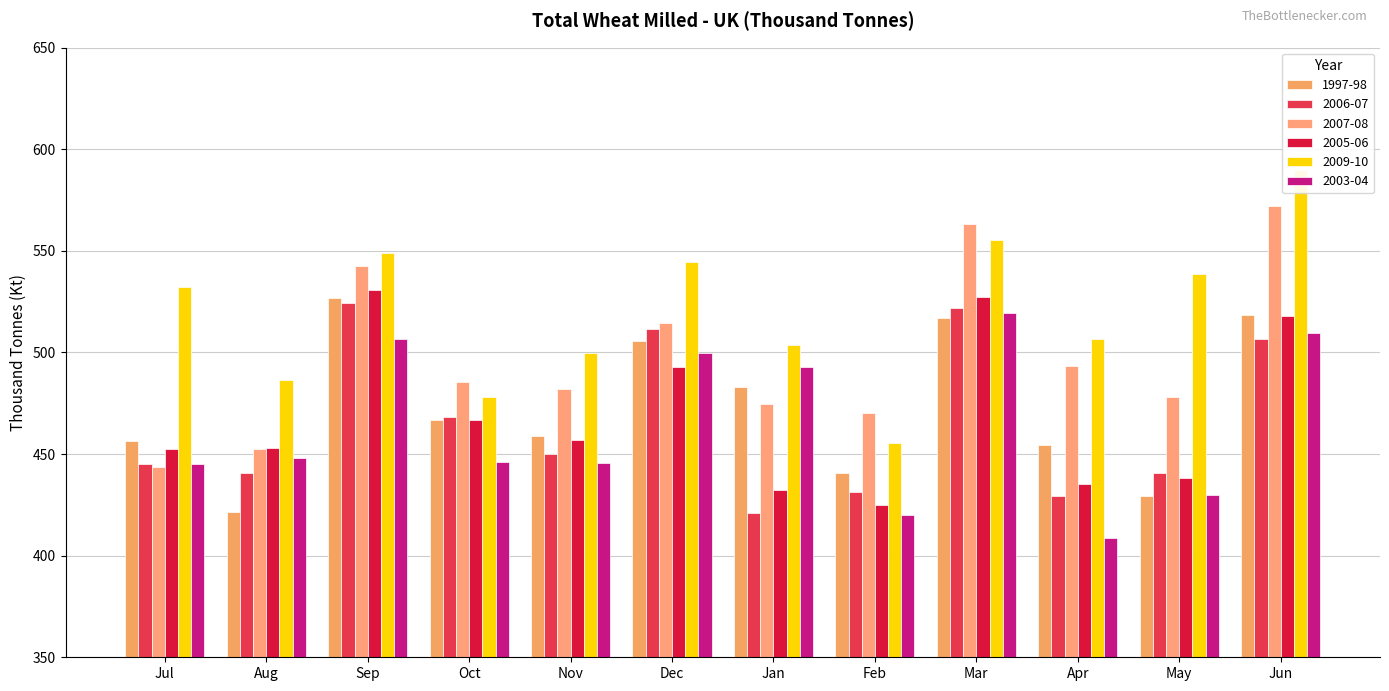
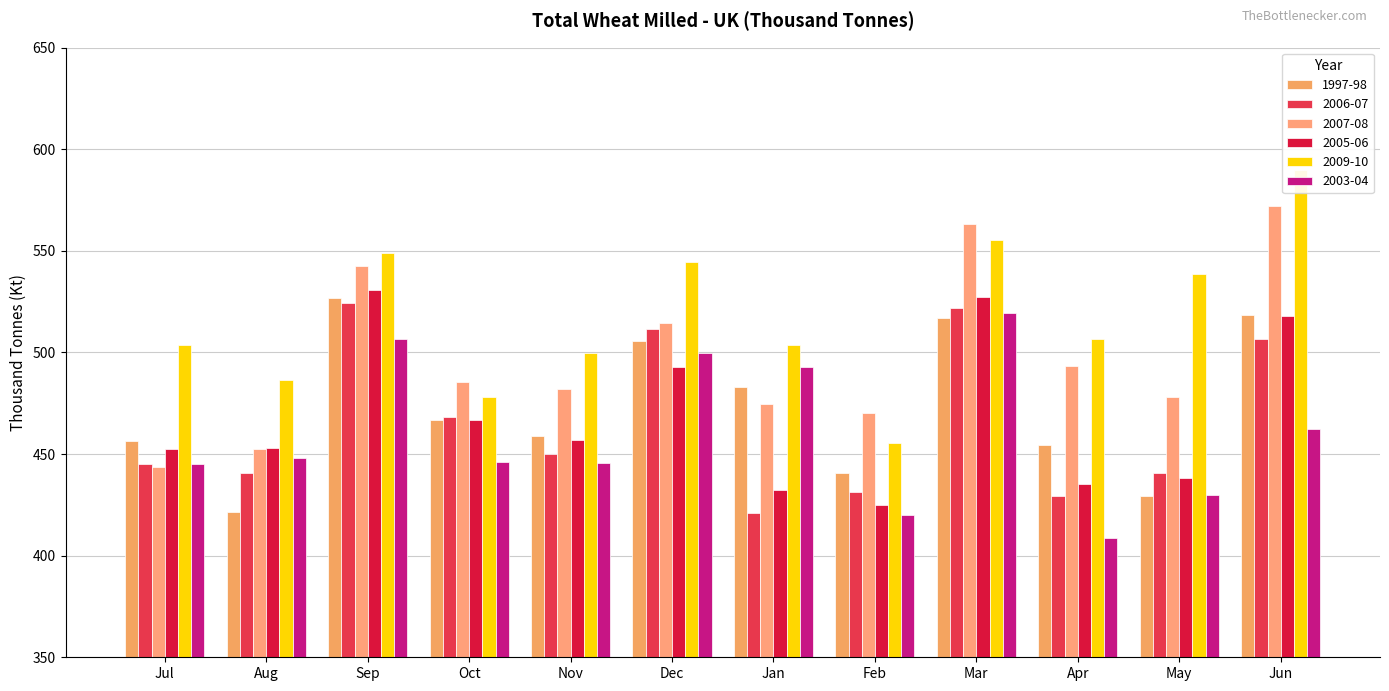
  {
    "2009-10": {
-     "Jul": 532,
+     "Jul": 504,
      "Aug": 487,
      "Sep": 549,
      "Oct": 478,
      "Nov": 500,
      "Dec": 544,
      "Jan": 504,
      "Feb": 455,
      "Mar": 555,
      "Apr": 506,
      "May": 538
    },
    "2003-04": {
      "Jul": 445,
      "Aug": 448,
      "Sep": 507,
      "Oct": 446,
      "Nov": 446,
      "Dec": 500,
      "Jan": 493,
      "Feb": 420,
      "Mar": 519,
      "Apr": 409,
      "May": 430,
-     "Jun": 510
+     "Jun": 462
    }
  }
